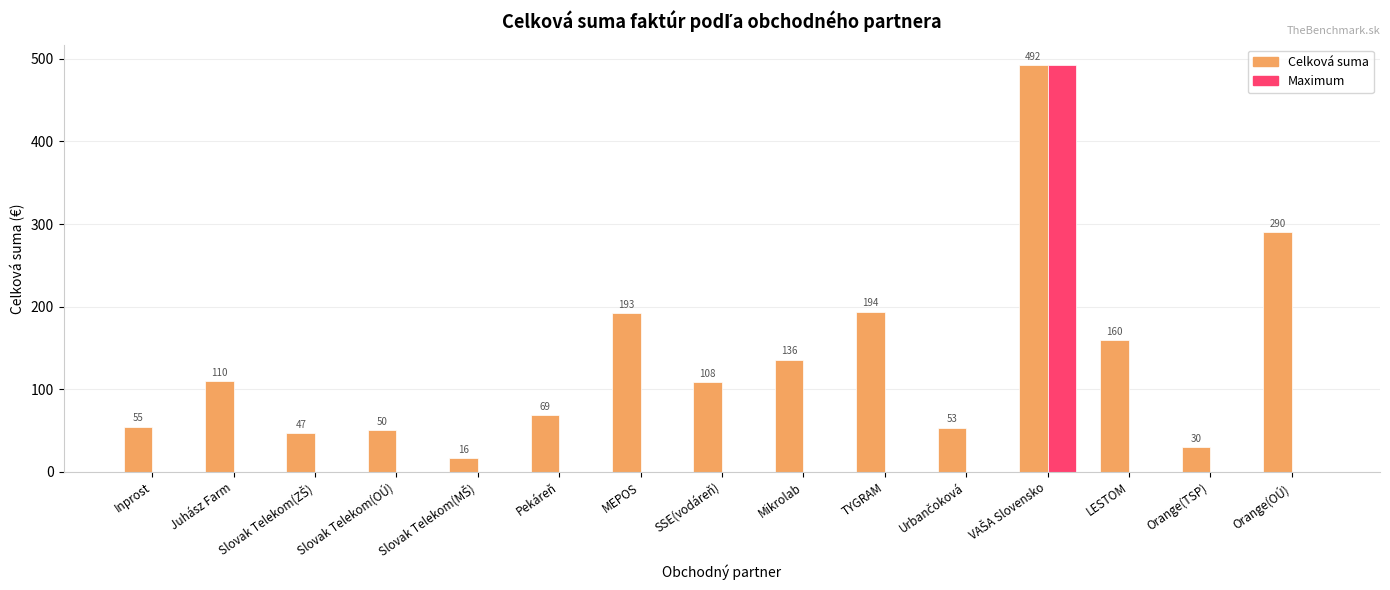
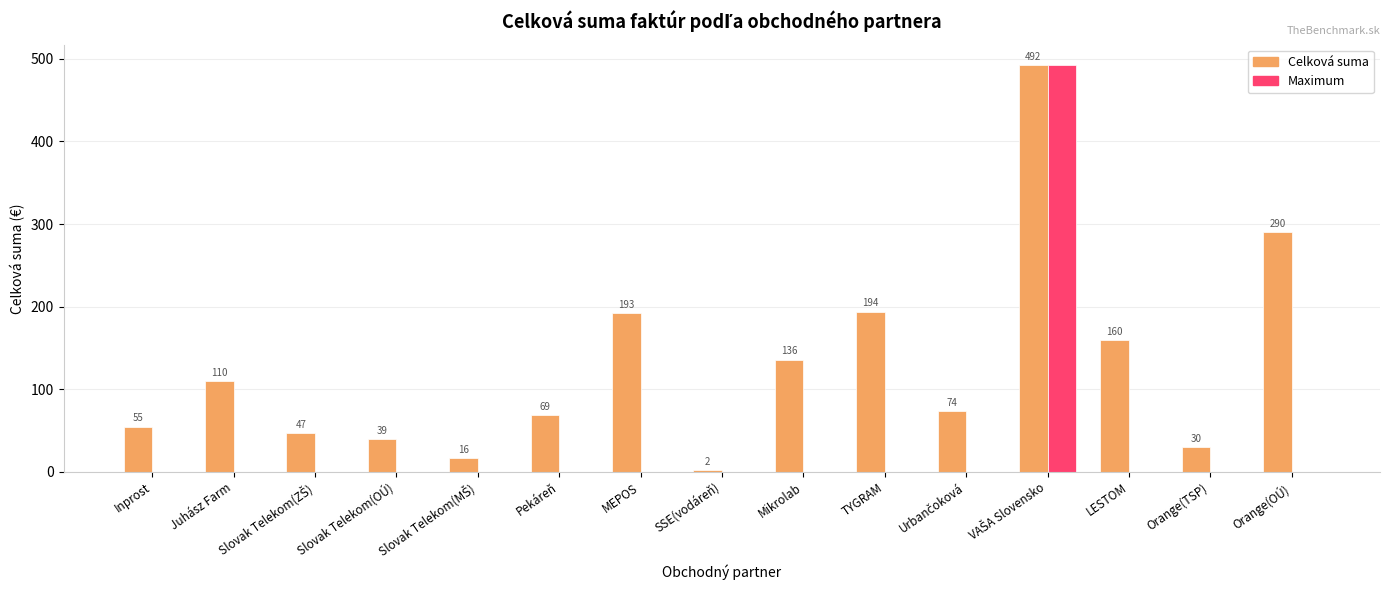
  {
    "Celková suma": {
      "Inprost": 55,
      "Juhász Farm": 110,
      "Slovak Telekom(ZŠ)": 47,
-     "Slovak Telekom(OÚ)": 50,
+     "Slovak Telekom(OÚ)": 39,
      "Slovak Telekom(MŠ)": 16,
      "Pekáreň": 69,
      "MEPOS": 193,
-     "SSE(vodáreň)": 108,
+     "SSE(vodáreň)": 2,
      "Mikrolab": 136,
      "TYGRAM": 194,
-     "Urbančoková": 53,
+     "Urbančoková": 74,
      "VAŠA Slovensko": 492,
      "LESTOM": 160,
      "Orange(TSP)": 30,
      "Orange(OÚ)": 290
    },
    "Maximum": {
      "Inprost": 0,
      "Juhász Farm": 0,
      "Slovak Telekom(ZŠ)": 0,
      "Slovak Telekom(OÚ)": 0,
      "Slovak Telekom(MŠ)": 0,
      "Pekáreň": 0,
      "MEPOS": 0,
      "SSE(vodáreň)": 0,
      "Mikrolab": 0,
      "TYGRAM": 0,
      "Urbančoková": 0,
      "LESTOM": 0,
      "Orange(TSP)": 0,
      "Orange(OÚ)": 0
    }
  }
